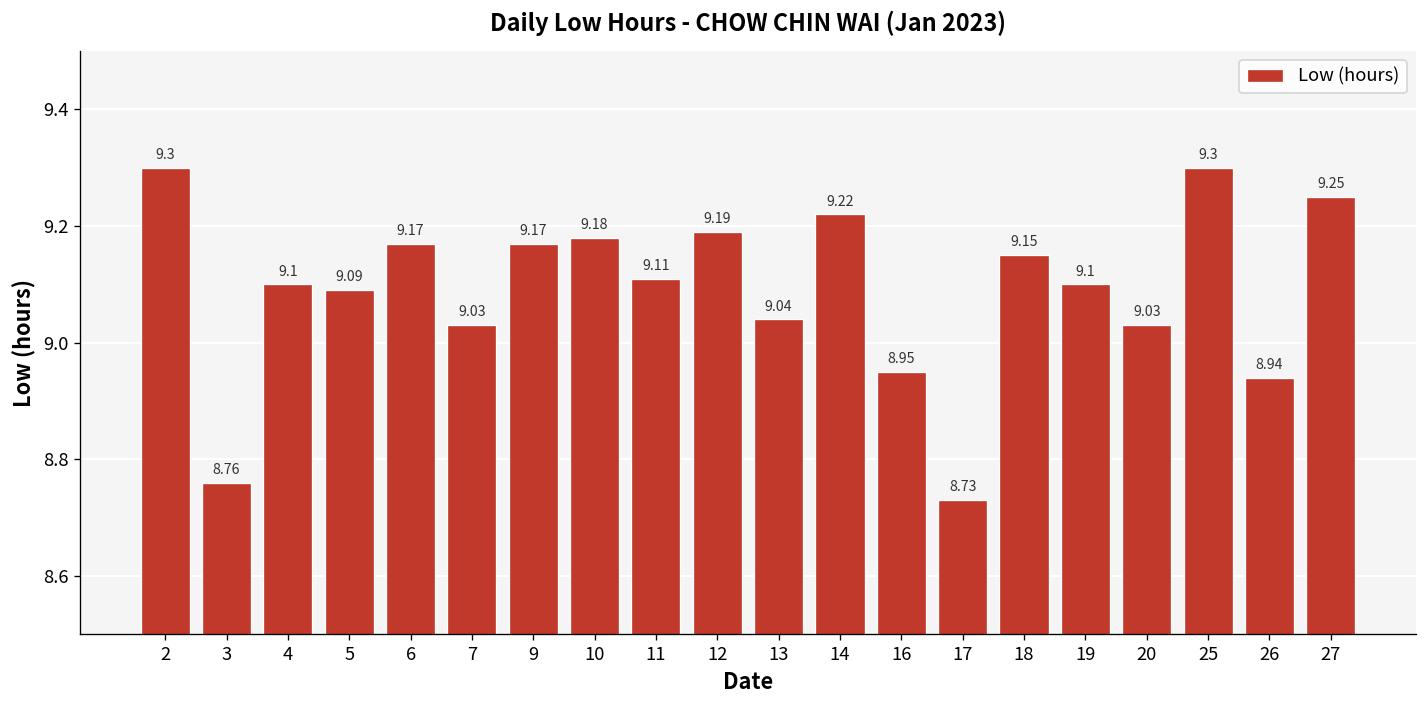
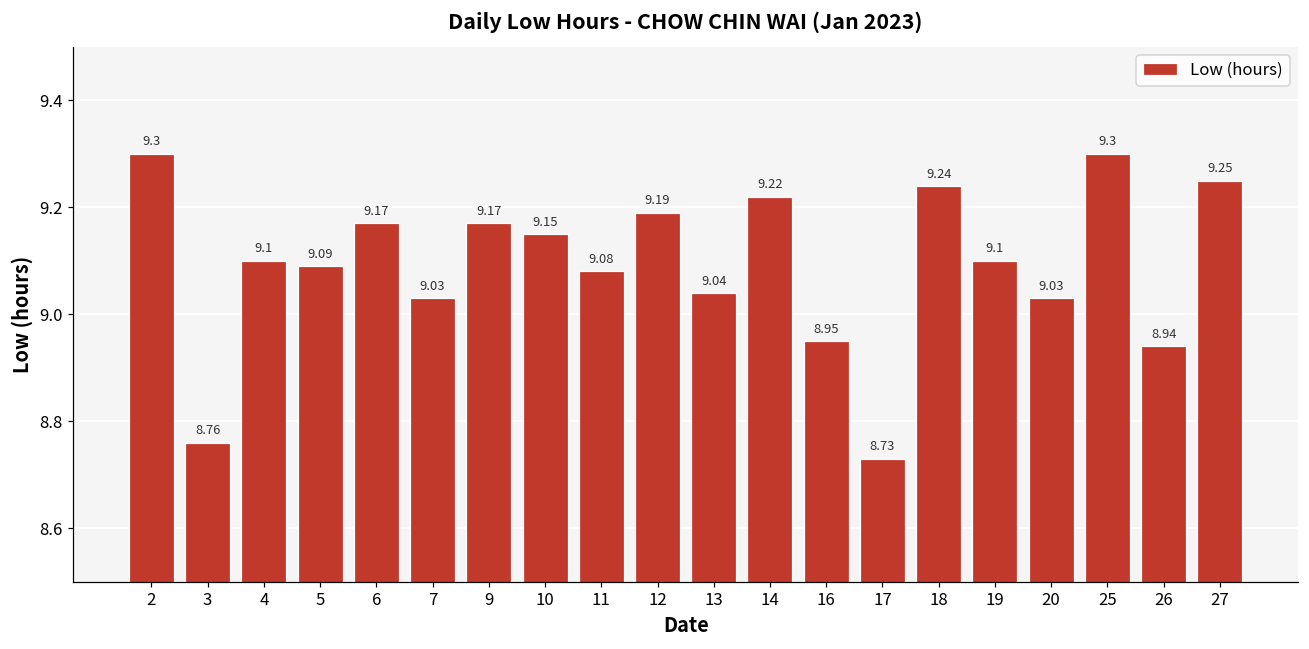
  {
    "2": 9.3,
    "3": 8.76,
    "4": 9.1,
    "5": 9.09,
    "6": 9.17,
    "7": 9.03,
    "9": 9.17,
-   "10": 9.18,
-   "11": 9.11,
+   "10": 9.15,
+   "11": 9.08,
    "12": 9.19,
    "13": 9.04,
    "14": 9.22,
    "16": 8.95,
    "17": 8.73,
-   "18": 9.15,
+   "18": 9.24,
    "19": 9.1,
    "20": 9.03,
    "25": 9.3,
    "26": 8.94,
    "27": 9.25
  }
